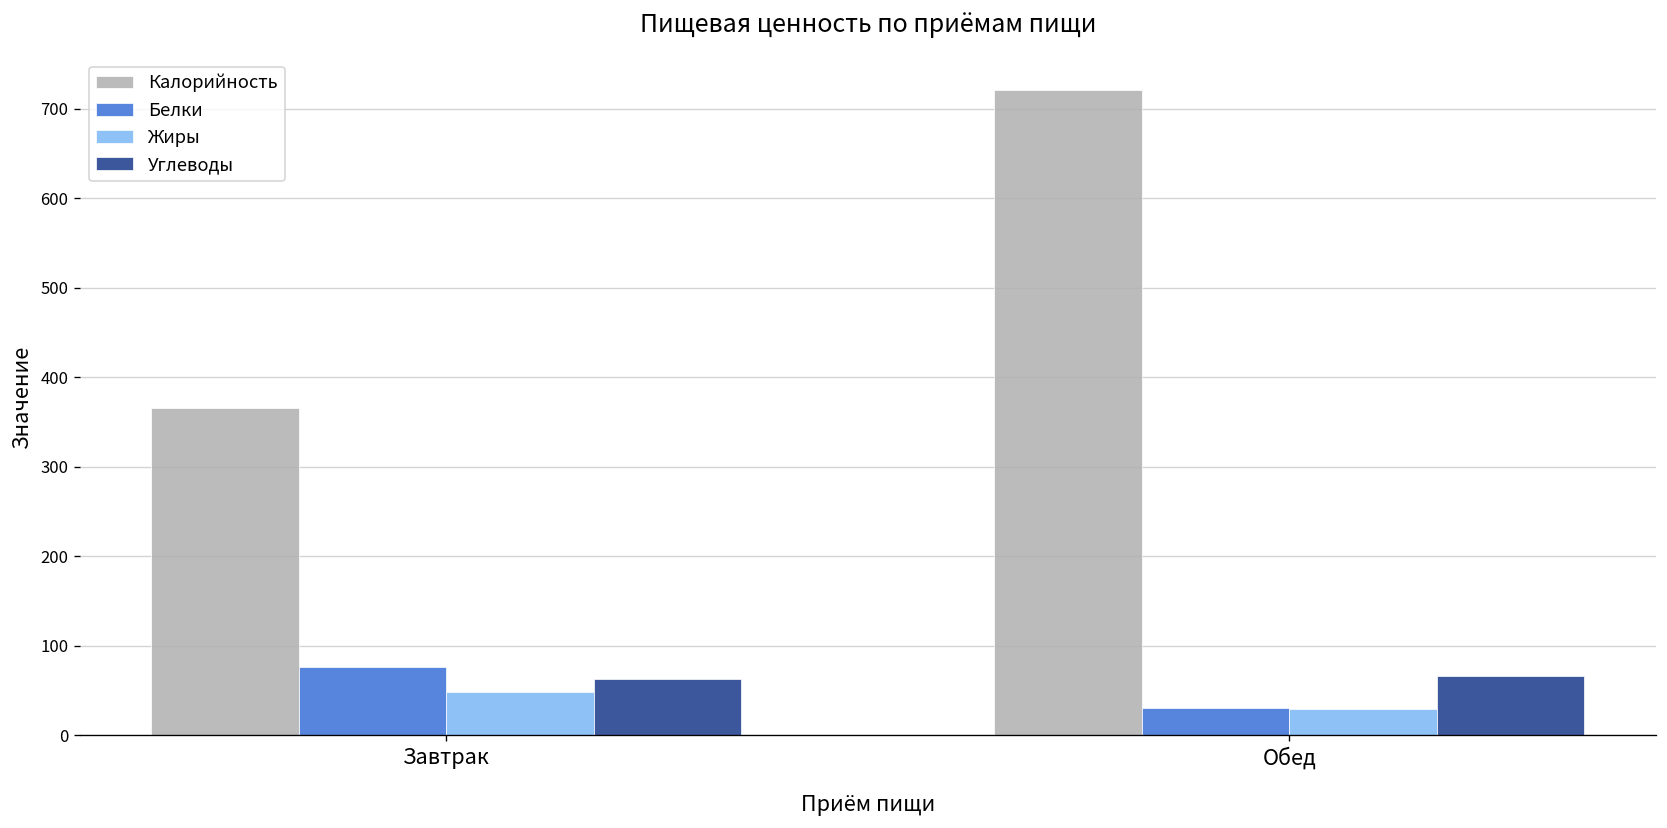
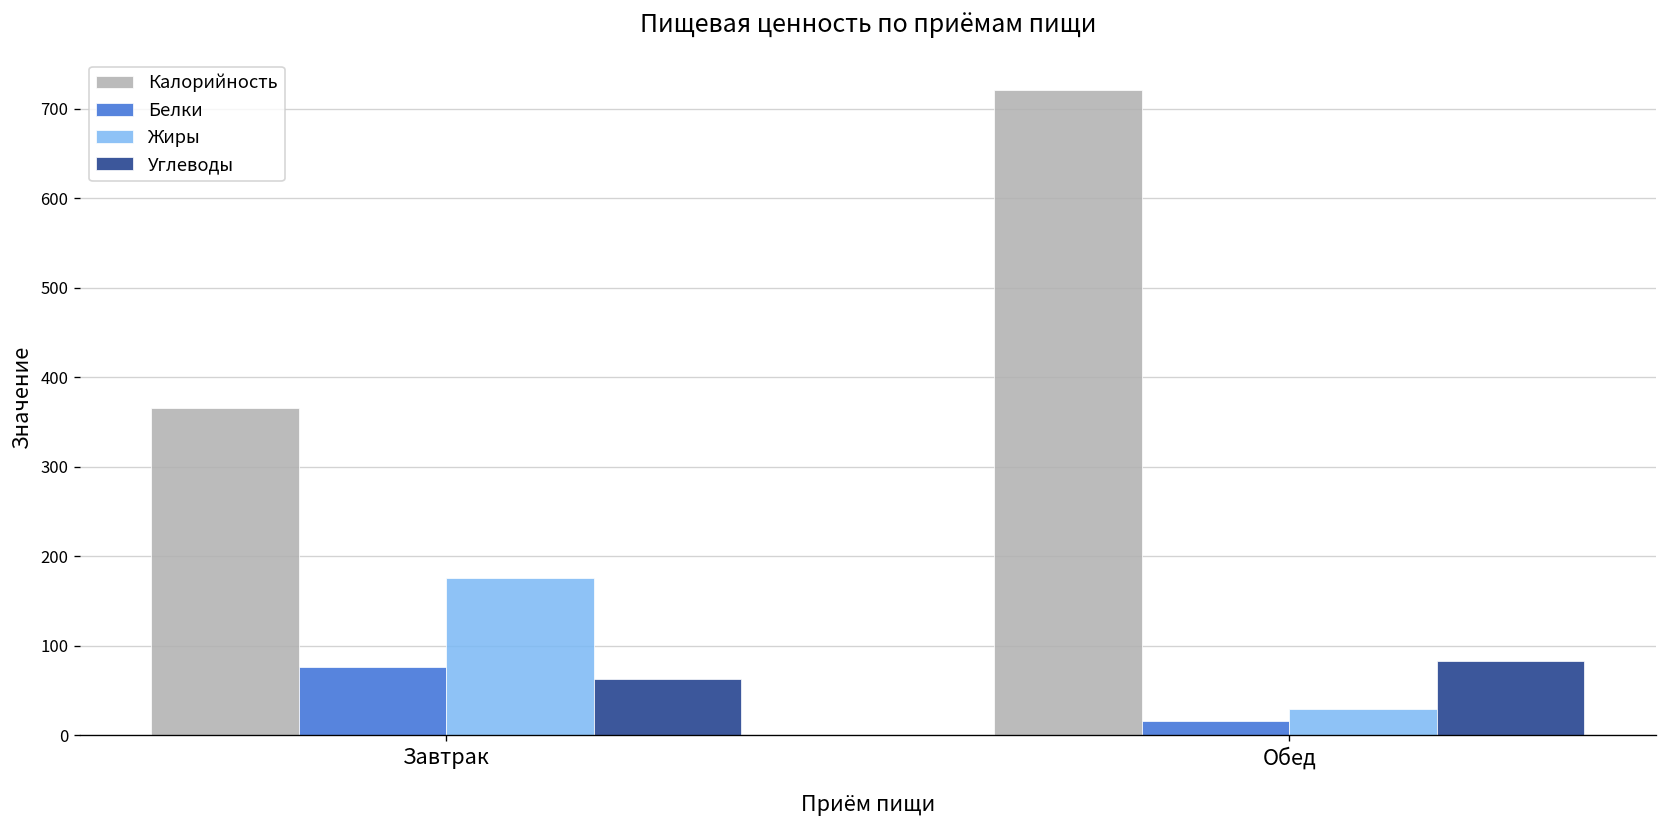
  {
    "Калорийность": {
      "Завтрак": 370,
      "Обед": 720
    },
    "Белки": {
      "Завтрак": 80,
-     "Обед": 30
+     "Обед": 20
    },
    "Жиры": {
-     "Завтрак": 50,
+     "Завтрак": 180,
      "Обед": 30
    },
    "Углеводы": {
      "Завтрак": 60,
-     "Обед": 70
+     "Обед": 80
    }
  }
